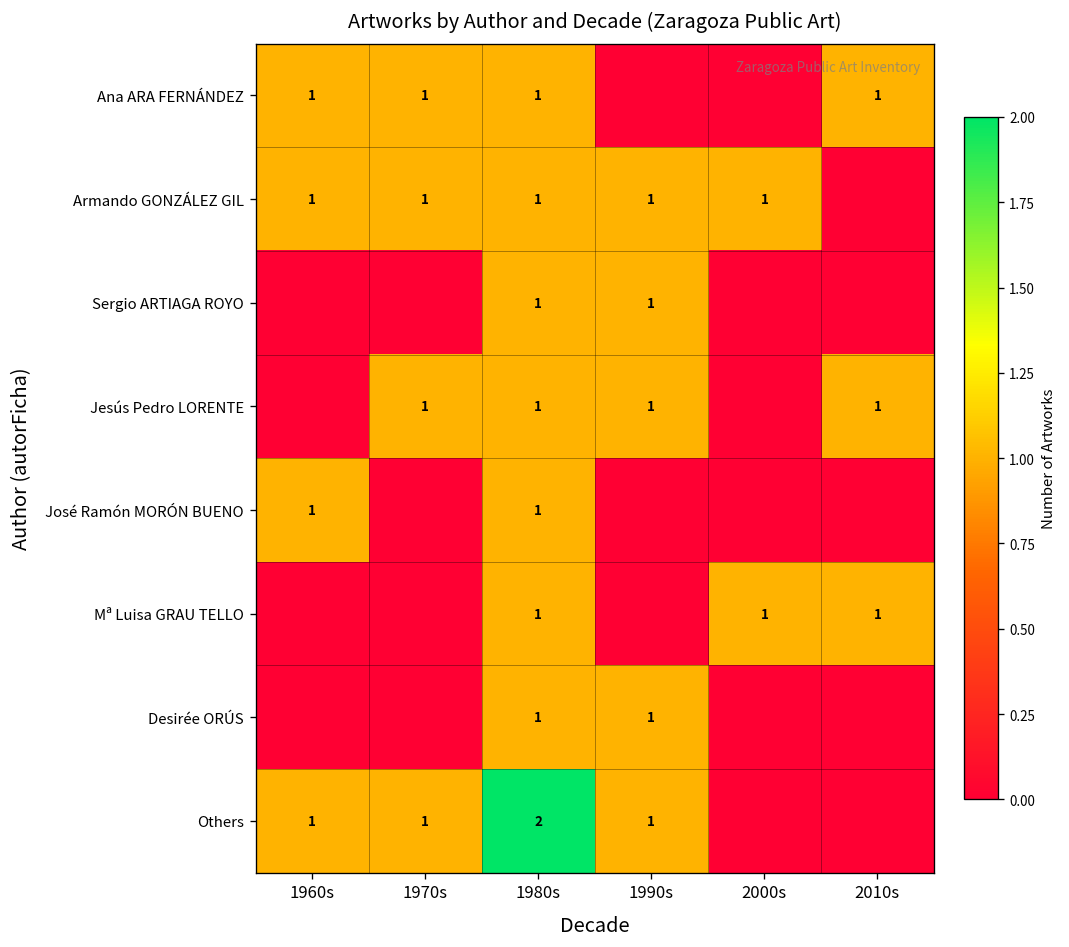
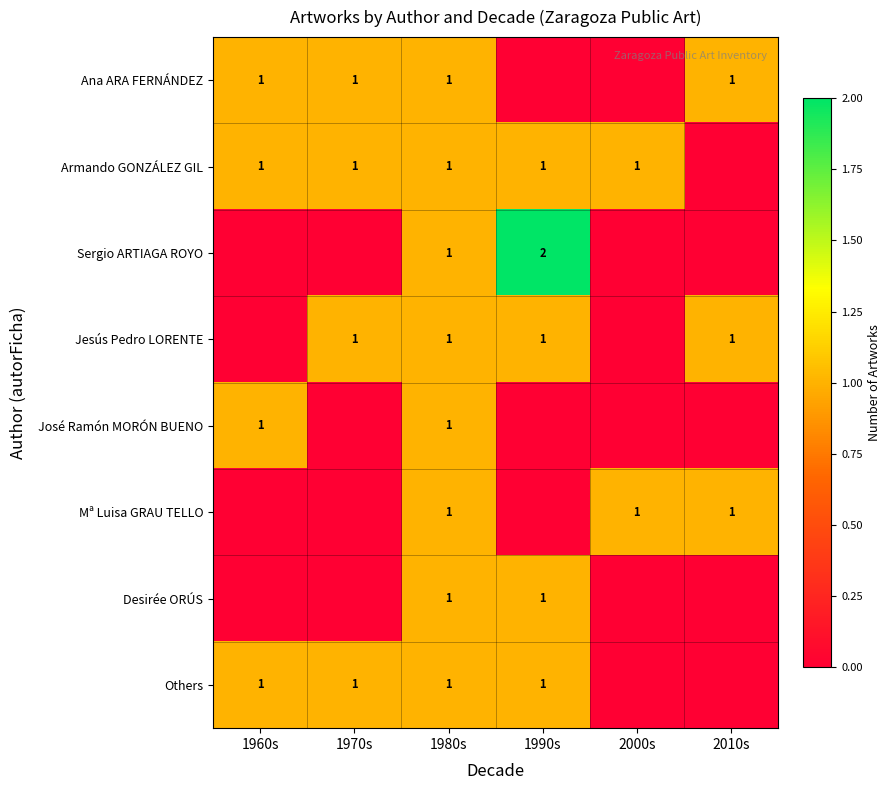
  {
    "Ana ARA FERNÁNDEZ": {
      "1960s": 1,
      "1970s": 1,
      "1980s": 1
    },
    "Armando GONZÁLEZ GIL": {
      "1960s": 1,
      "1970s": 1,
      "1980s": 1,
      "1990s": 1,
      "2000s": 1
    },
    "Sergio ARTIAGA ROYO": {
      "1980s": 1,
-     "1990s": 1
+     "1990s": 2
    },
    "Jesús Pedro LORENTE": {
      "1970s": 1,
      "1980s": 1,
      "1990s": 1,
      "2010s": 1
    },
    "José Ramón MORÓN BUENO": {
      "1960s": 1,
      "1980s": 1
    },
    "Mª Luisa GRAU TELLO": {
      "1980s": 1,
      "2000s": 1,
      "2010s": 1
    },
    "Desirée ORÚS": {
      "1980s": 1,
      "1990s": 1
    },
    "Others": {
      "1960s": 1,
      "1970s": 1,
-     "1980s": 2,
+     "1980s": 1,
      "1990s": 1
    }
  }
